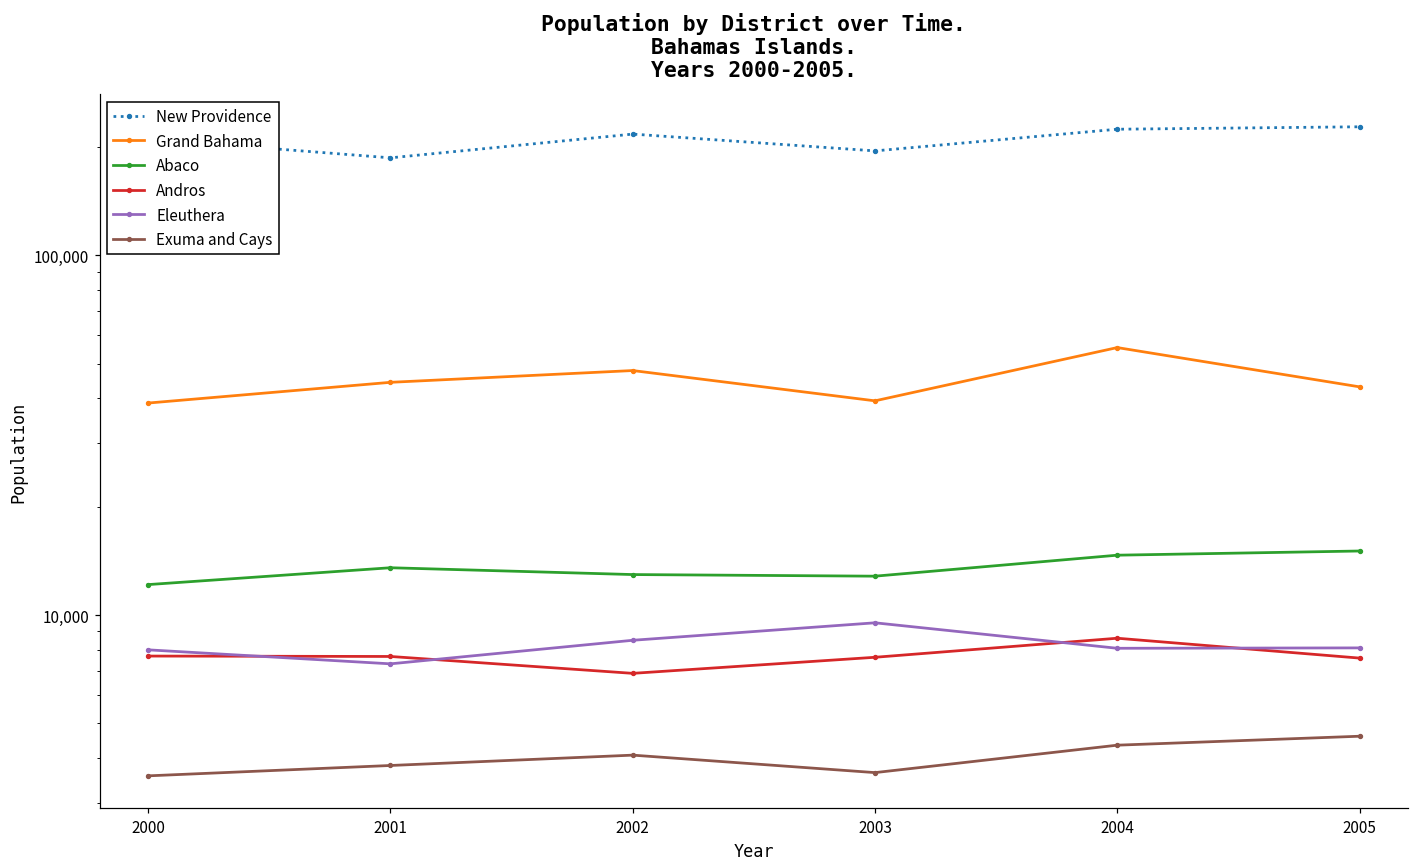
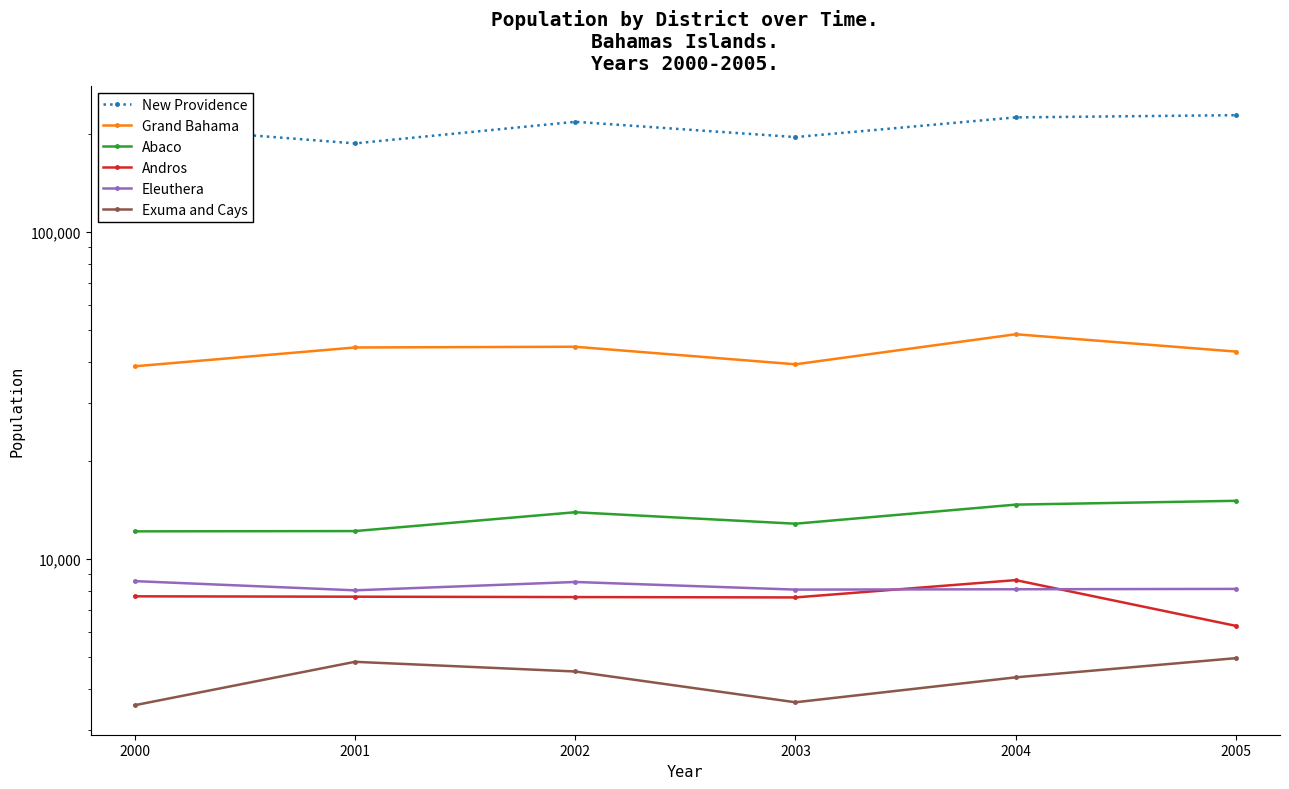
  {
    "New Providence": {
      "2001": "190,000",
      "2002": "220,000",
      "2003": "200,000",
      "2004": "220,000",
      "2005": "230,000"
    },
    "Grand Bahama": {
      "2000": "39,000",
      "2001": "44,000",
-     "2002": "48,000",
+     "2002": "45,000",
      "2003": "39,000",
-     "2004": "55,000",
+     "2004": "49,000",
      "2005": "43,000"
    },
    "Abaco": {
      "2000": "12,100",
-     "2001": "13,500",
-     "2002": "13,000",
+     "2001": "12,200",
+     "2002": "13,900",
      "2003": "12,800",
      "2004": "15,000",
      "2005": "15,000"
    },
    "Andros": {
      "2000": "7,700",
      "2001": "7,700",
-     "2002": "6,900",
+     "2002": "7,600",
      "2003": "7,600",
      "2004": "8,600",
-     "2005": "7,600"
+     "2005": "6,200"
    },
    "Eleuthera": {
-     "2000": "8,000",
-     "2001": "7,300",
+     "2000": "8,600",
+     "2001": "8,000",
      "2002": "8,500",
-     "2003": "9,500",
+     "2003": "8,100",
      "2004": "8,100",
      "2005": "8,100"
    },
    "Exuma and Cays": {
      "2000": "3,600",
-     "2001": "3,800",
-     "2002": "4,100",
+     "2001": "4,800",
+     "2002": "4,500",
      "2003": "3,600",
      "2004": "4,300",
-     "2005": "4,600"
+     "2005": "5,000"
    }
  }
